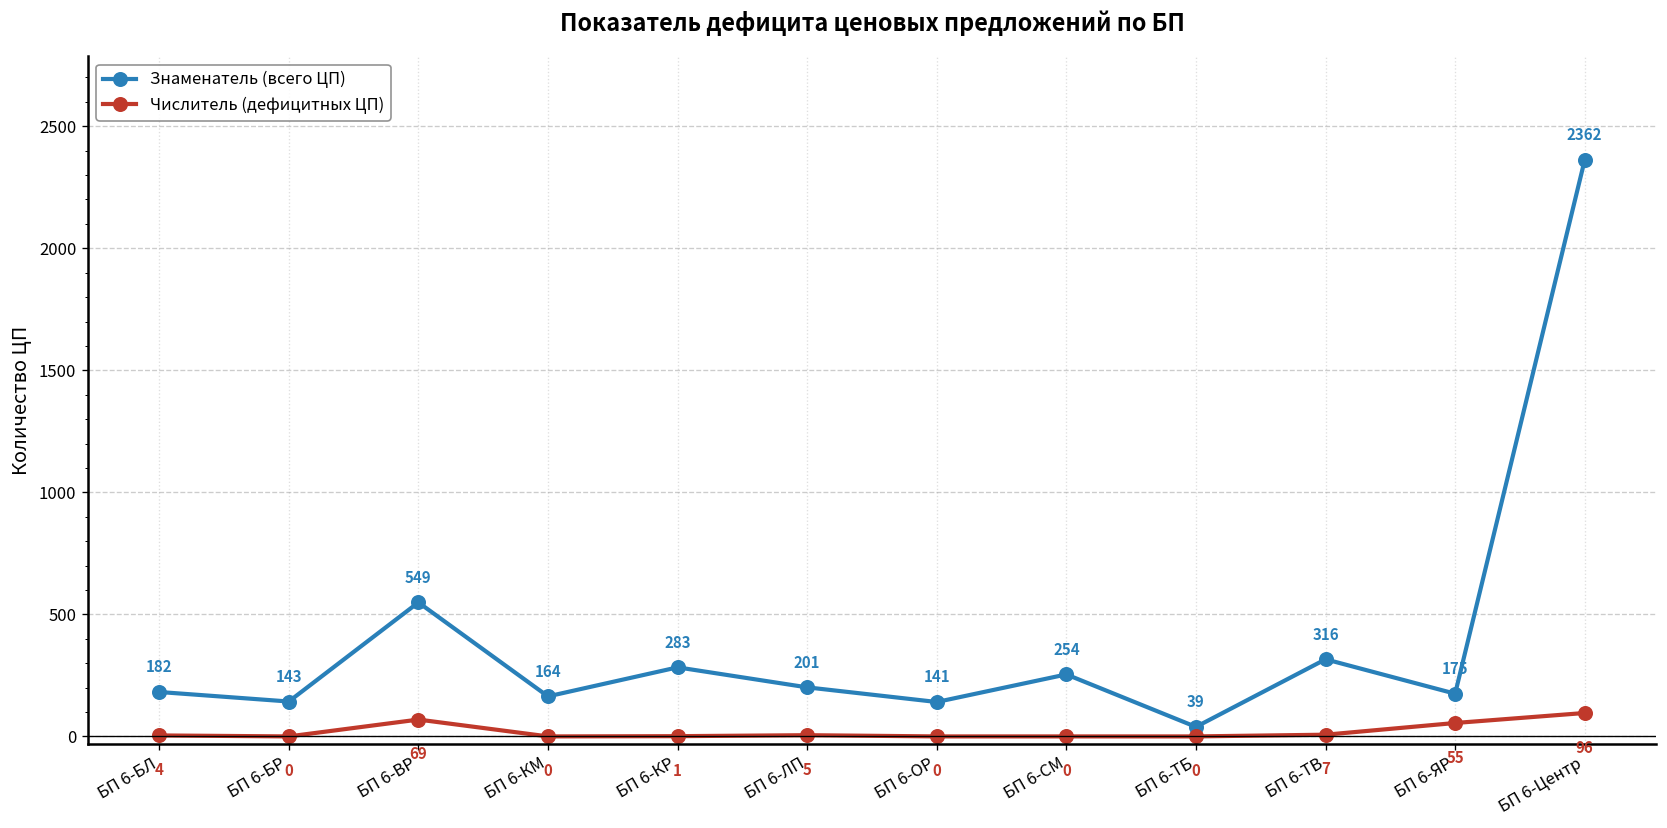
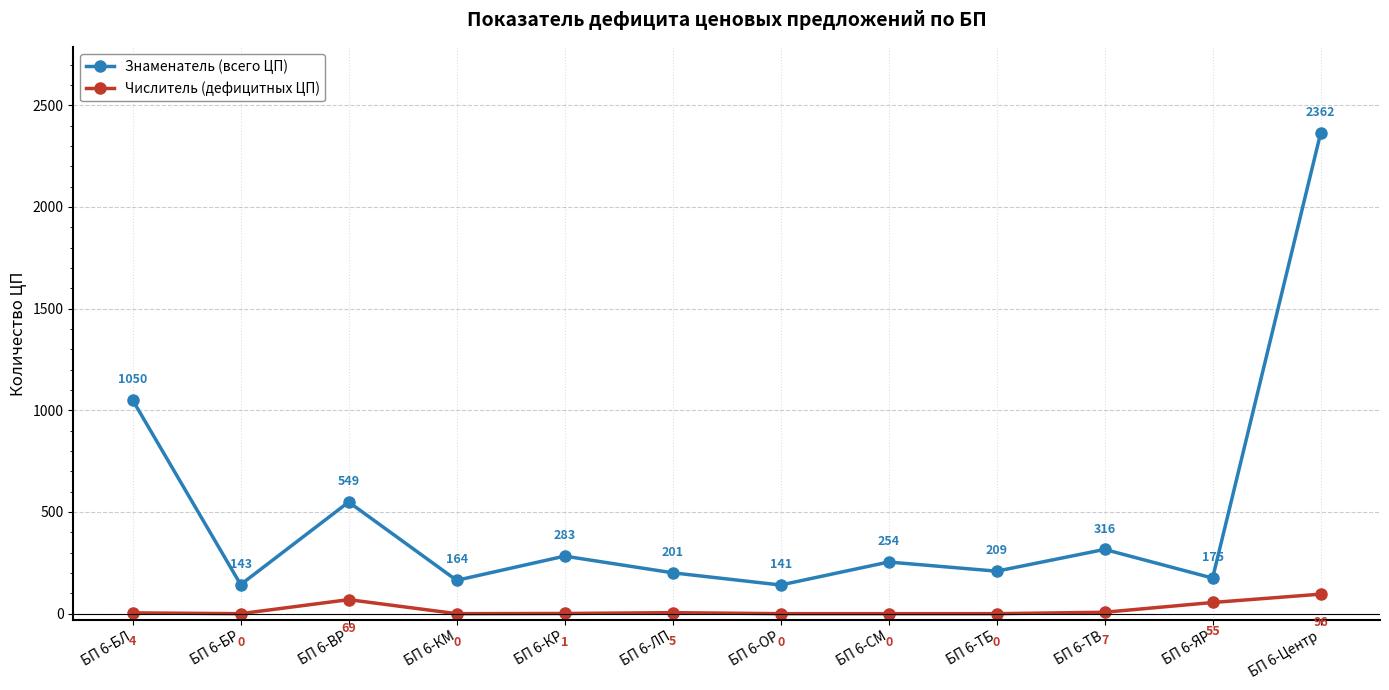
  {
    "Знаменатель (всего ЦП)": {
-     "БП 6-БЛ": 182,
+     "БП 6-БЛ": 1050,
      "БП 6-БР": 143,
      "БП 6-ВР": 549,
      "БП 6-КМ": 164,
      "БП 6-КР": 283,
      "БП 6-ЛП": 201,
      "БП 6-ОР": 141,
      "БП 6-СМ": 254,
-     "БП 6-ТБ": 39,
+     "БП 6-ТБ": 209,
      "БП 6-ТВ": 316,
      "БП 6-ЯР": 175,
      "БП 6-Центр": 2362
    },
    "Числитель (дефицитных ЦП)": {
      "БП 6-БЛ": 4,
      "БП 6-БР": 0,
      "БП 6-ВР": 69,
      "БП 6-КМ": 0,
      "БП 6-КР": 1,
      "БП 6-ЛП": 5,
      "БП 6-ОР": 0,
      "БП 6-СМ": 0,
      "БП 6-ТБ": 0,
      "БП 6-ТВ": 7,
      "БП 6-ЯР": 55,
      "БП 6-Центр": 96
    }
  }
